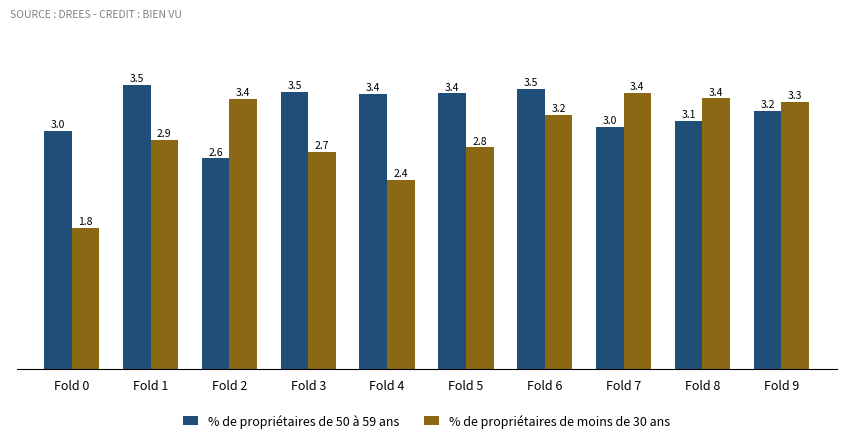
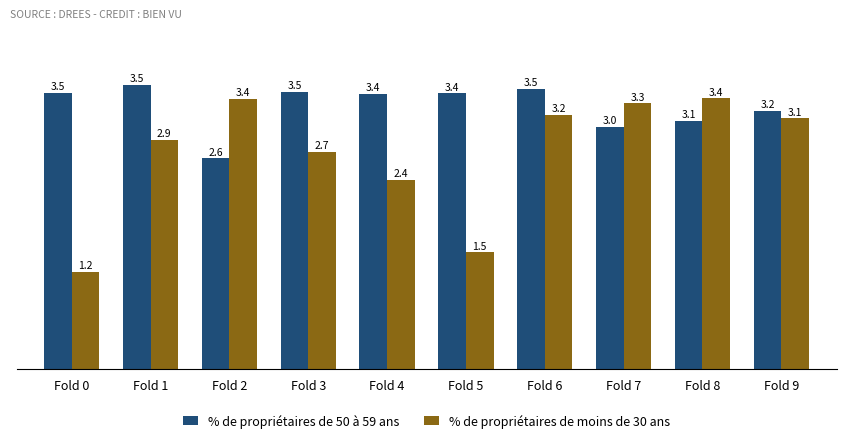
  {
    "% de propriétaires de 50 à 59 ans": {
-     "Fold 0": 3.0
+     "Fold 0": 3.5
    },
    "% de propriétaires de moins de 30 ans": {
-     "Fold 0": 1.8,
-     "Fold 5": 2.8,
-     "Fold 7": 3.4,
-     "Fold 9": 3.3
+     "Fold 0": 1.2,
+     "Fold 5": 1.5,
+     "Fold 7": 3.3,
+     "Fold 9": 3.1
    }
  }
